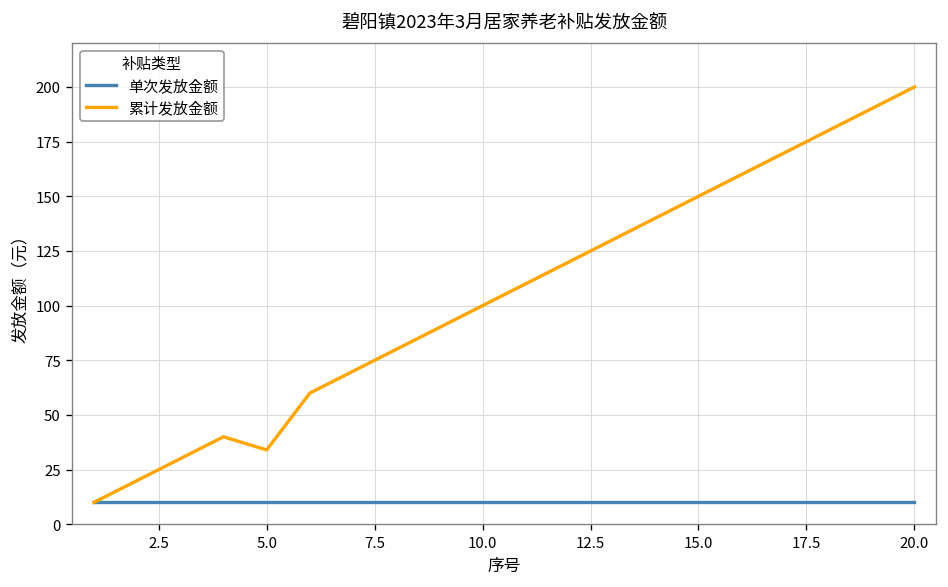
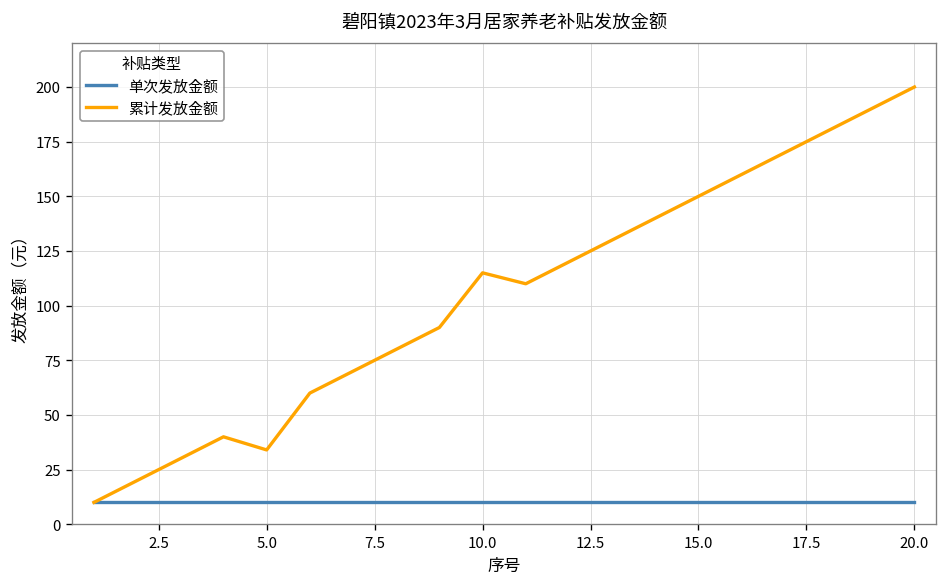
  {
    "单次发放金额": {
      "5.0": 10,
      "10.0": 10,
      "15.0": 10,
      "20.0": 10
    },
    "累计发放金额": {
      "5.0": 34,
-     "10.0": 100,
+     "10.0": 115,
      "15.0": 150,
      "20.0": 200
    }
  }
